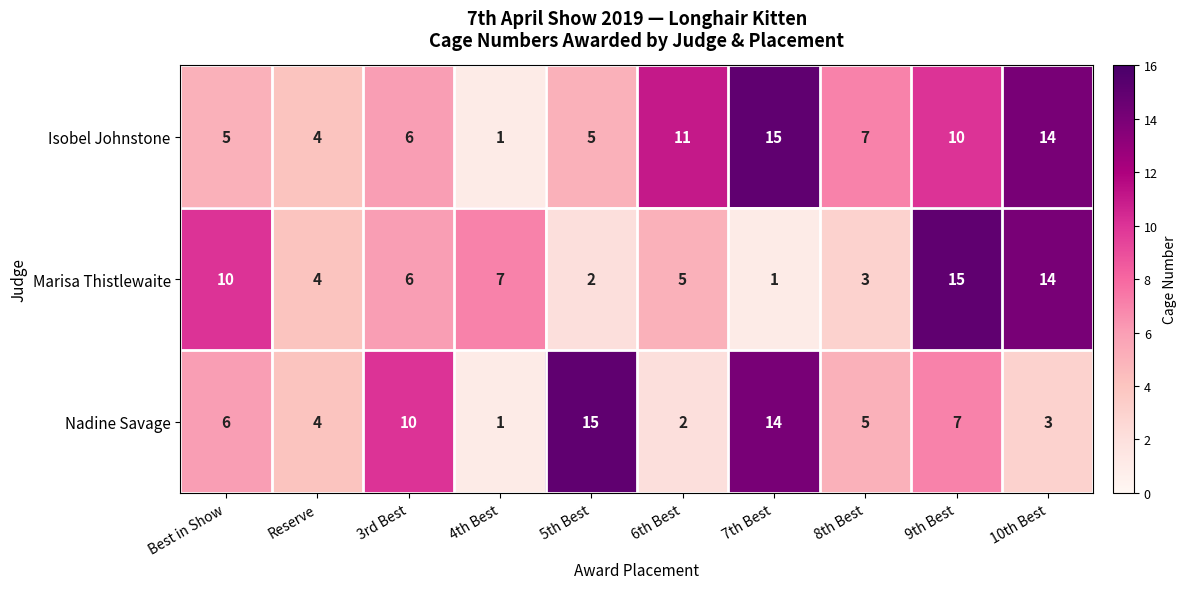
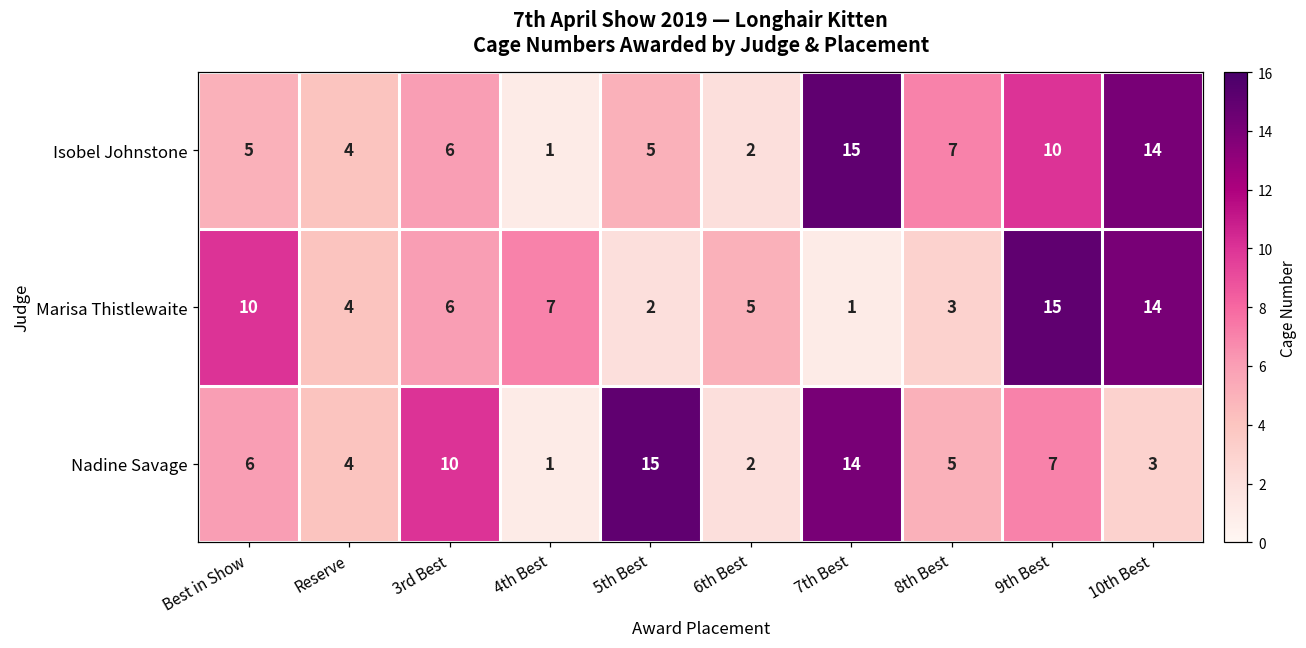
  {
    "Isobel Johnstone": {
      "Best in Show": 5,
      "Reserve": 4,
      "3rd Best": 6,
      "4th Best": 1,
      "5th Best": 5,
-     "6th Best": 11,
+     "6th Best": 2,
      "7th Best": 15,
      "8th Best": 7,
      "9th Best": 10,
      "10th Best": 14
    },
    "Marisa Thistlewaite": {
      "Best in Show": 10,
      "Reserve": 4,
      "3rd Best": 6,
      "4th Best": 7,
      "5th Best": 2,
      "6th Best": 5,
      "7th Best": 1,
      "8th Best": 3,
      "9th Best": 15,
      "10th Best": 14
    },
    "Nadine Savage": {
      "Best in Show": 6,
      "Reserve": 4,
      "3rd Best": 10,
      "4th Best": 1,
      "5th Best": 15,
      "6th Best": 2,
      "7th Best": 14,
      "8th Best": 5,
      "9th Best": 7,
      "10th Best": 3
    }
  }
